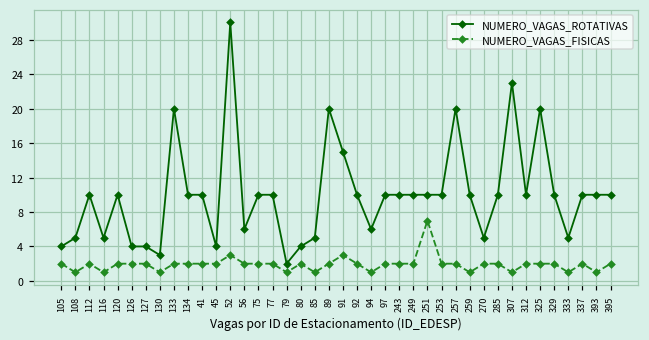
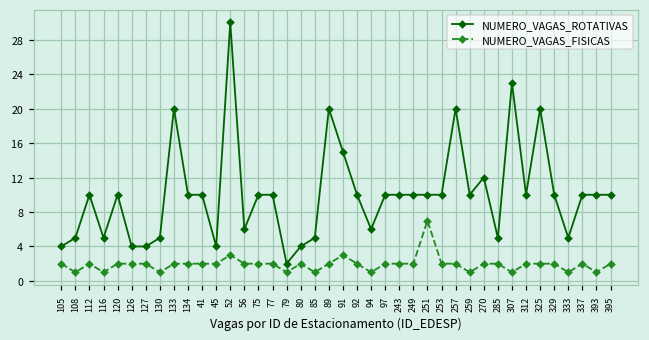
  {
    "NUMERO_VAGAS_ROTATIVAS": {
      "105": 4,
      "108": 5,
      "112": 10,
      "116": 5,
      "120": 10,
      "126": 4,
      "127": 4,
-     "130": 3,
+     "130": 5,
      "133": 20,
      "134": 10,
      "41": 10,
      "45": 4,
      "52": 30,
      "56": 6,
      "75": 10,
      "77": 10,
      "79": 2,
      "80": 4,
      "85": 5,
      "89": 20,
      "91": 15,
      "92": 10,
      "94": 6,
      "97": 10,
      "243": 10,
      "249": 10,
      "251": 10,
      "253": 10,
      "257": 20,
      "259": 10,
-     "270": 5,
-     "285": 10,
+     "270": 12,
+     "285": 5,
      "307": 23,
      "312": 10,
      "325": 20,
      "329": 10,
      "333": 5,
      "337": 10,
      "393": 10,
      "395": 10
    },
    "NUMERO_VAGAS_FISICAS": {
      "105": 2,
      "108": 1,
      "112": 2,
      "116": 1,
      "120": 2,
      "126": 2,
      "127": 2,
      "130": 1,
      "133": 2,
      "134": 2,
      "41": 2,
      "45": 2,
      "52": 3,
      "56": 2,
      "75": 2,
      "77": 2,
      "79": 1,
      "80": 2,
      "85": 1,
      "89": 2,
      "91": 3,
      "92": 2,
      "94": 1,
      "97": 2,
      "243": 2,
      "249": 2,
      "251": 7,
      "253": 2,
      "257": 2,
      "259": 1,
      "270": 2,
      "285": 2,
      "307": 1,
      "312": 2,
      "325": 2,
      "329": 2,
      "333": 1,
      "337": 2,
      "393": 1,
      "395": 2
    }
  }
